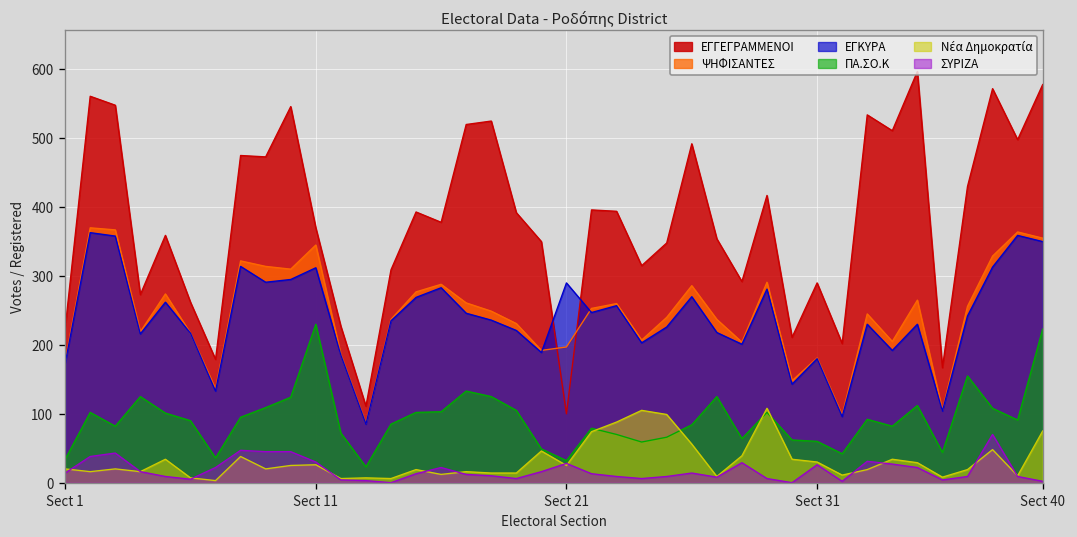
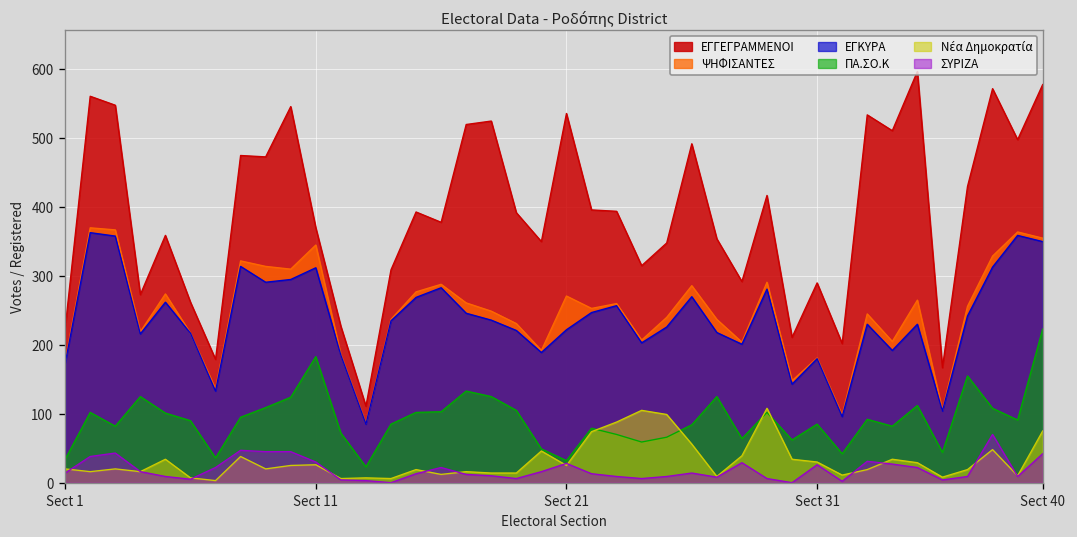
  {
    "ΕΓΓΕΓΡΑΜΜΕΝΟΙ": {
      "Sect 1": 220,
      "Sect 11": 370,
-     "Sect 21": 100,
+     "Sect 21": 540,
      "Sect 31": 290,
      "Sect 40": 580
    },
    "ΨΗΦΙΣΑΝΤΕΣ": {
      "Sect 11": 350,
-     "Sect 21": 200,
+     "Sect 21": 270,
      "Sect 40": 360
    },
    "ΕΓΚΥΡΑ": {
      "Sect 11": 310,
-     "Sect 21": 290,
+     "Sect 21": 220,
      "Sect 40": 350
    },
    "ΠΑ.ΣΟ.Κ": {
      "Sect 1": 30,
-     "Sect 11": 230,
-     "Sect 31": 60,
+     "Sect 11": 180,
+     "Sect 31": 90,
      "Sect 40": 220
    },
    "Νέα Δημοκρατία": {
      "Sect 1": 20,
      "Sect 40": 80
    },
    "ΣΥΡΙΖΑ": {
      "Sect 1": 10,
-     "Sect 40": 0
+     "Sect 40": 40
    }
  }
